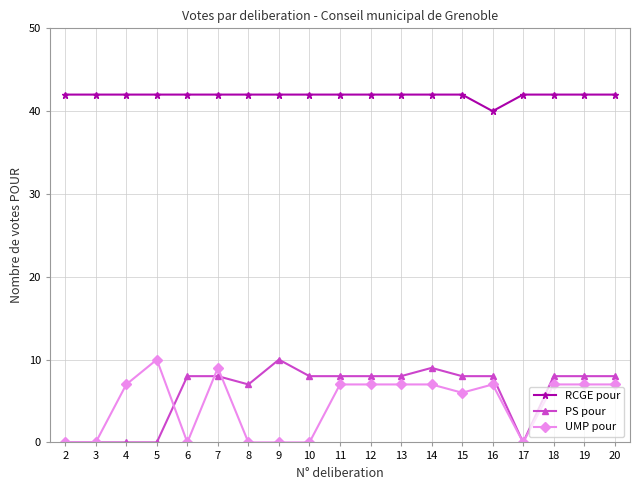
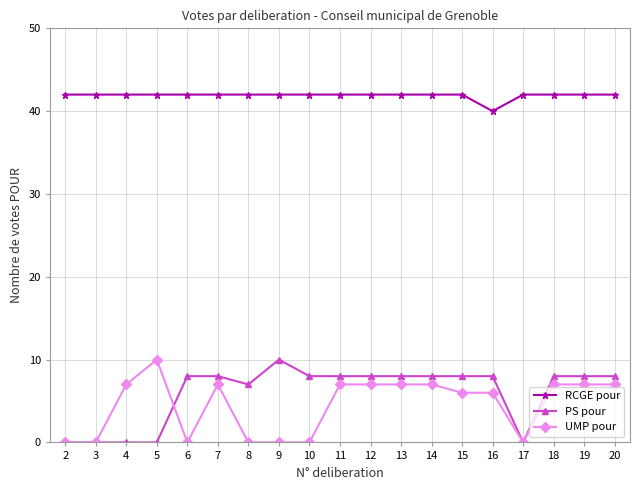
  {
    "RCGE pour": {
      "2": 42,
      "3": 42,
      "4": 42,
      "5": 42,
      "6": 42,
      "7": 42,
      "8": 42,
      "9": 42,
      "10": 42,
      "11": 42,
      "12": 42,
      "13": 42,
      "14": 42,
      "15": 42,
      "16": 40,
      "17": 42,
      "18": 42,
      "19": 42,
      "20": 42
    },
    "PS pour": {
      "4": 0,
      "5": 0,
      "6": 8,
      "7": 8,
      "8": 7,
      "9": 10,
      "10": 8,
      "11": 8,
      "12": 8,
      "13": 8,
-     "14": 9,
+     "14": 8,
      "15": 8,
      "16": 8,
      "18": 8,
      "19": 8,
      "20": 8
    },
    "UMP pour": {
      "4": 7,
      "5": 10,
      "6": 0,
-     "7": 9,
+     "7": 7,
      "8": 0,
      "9": 0,
      "10": 0,
      "11": 7,
      "12": 7,
      "13": 7,
      "14": 7,
      "15": 6,
-     "16": 7,
+     "16": 6,
      "18": 7,
      "19": 7,
      "20": 7
    }
  }
